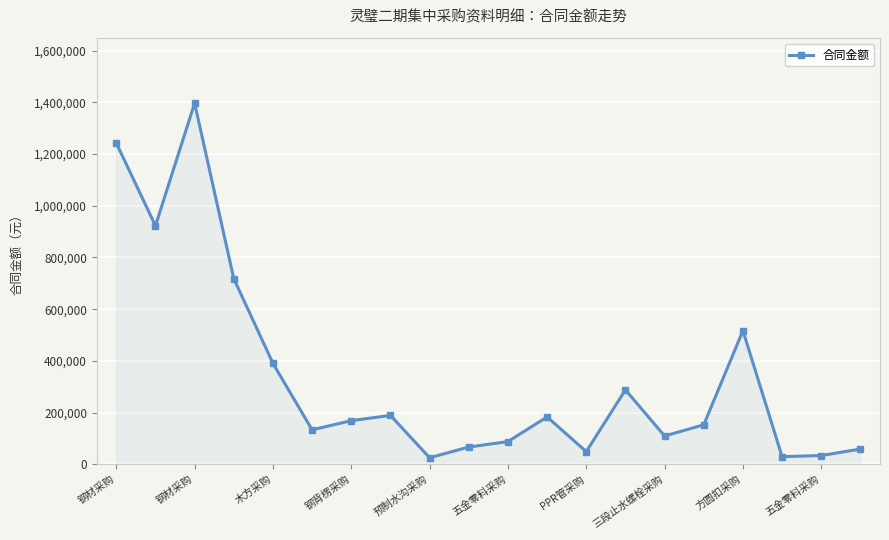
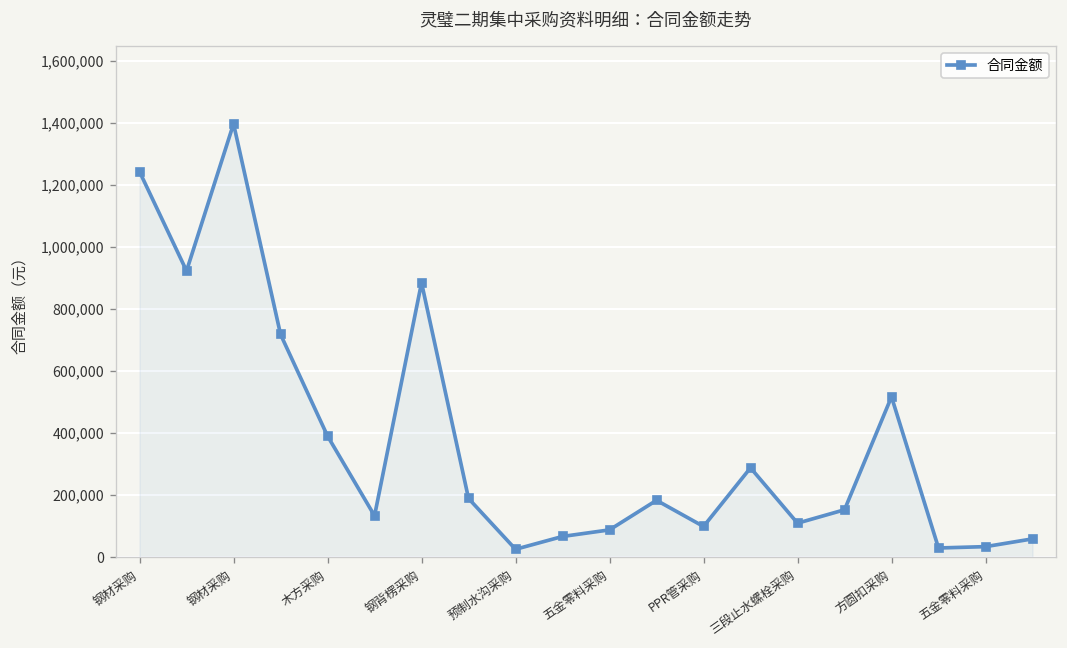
  {
    "木方采购": "390,000",
-   "钢背楞采购": "170,000",
+   "钢背楞采购": "880,000",
    "预制水沟采购": "30,000",
-   "PPR管采购": "50,000",
+   "PPR管采购": "100,000",
    "三段止水螺栓采购": "110,000",
    "方圆扣采购": "520,000"
  }
